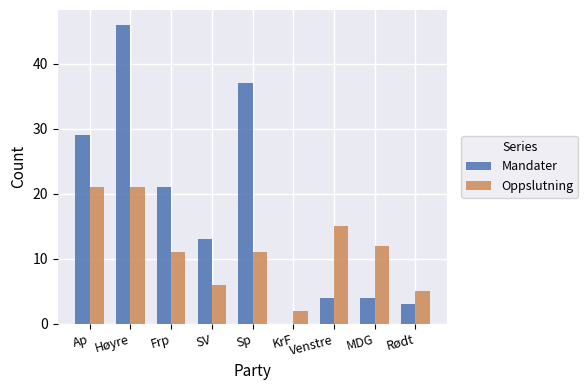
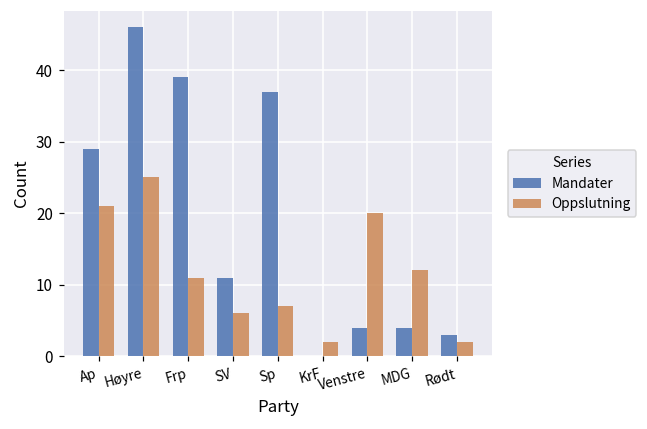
  {
    "Mandater": {
      "Ap": 29,
      "Høyre": 46,
-     "Frp": 21,
-     "SV": 13,
+     "Frp": 39,
+     "SV": 11,
      "Sp": 37,
      "KrF": 0,
      "Venstre": 4,
      "MDG": 4,
      "Rødt": 3
    },
    "Oppslutning": {
      "Ap": 21,
-     "Høyre": 21,
+     "Høyre": 25,
      "Frp": 11,
      "SV": 6,
-     "Sp": 11,
+     "Sp": 7,
      "KrF": 2,
-     "Venstre": 15,
+     "Venstre": 20,
      "MDG": 12,
-     "Rødt": 5
+     "Rødt": 2
    }
  }
